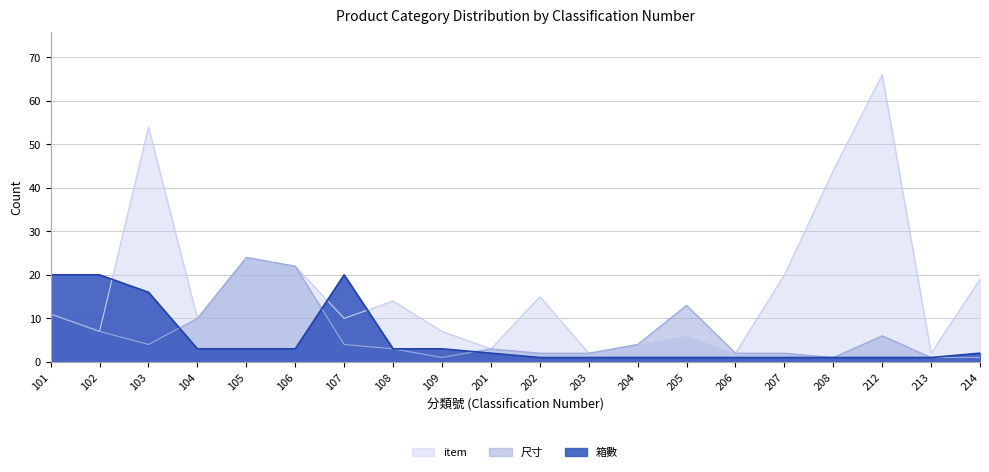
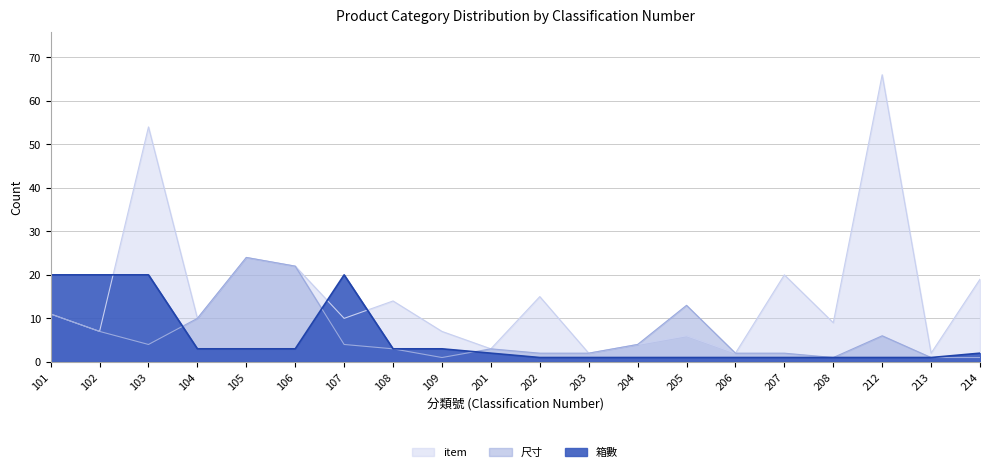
  {
    "item": {
      "103": 54,
      "107": 10,
      "108": 14,
      "109": 7,
      "202": 15,
      "205": 6,
      "207": 20,
-     "208": 44,
+     "208": 9,
      "212": 66,
      "213": 2,
      "214": 19
    },
    "尺寸": {
      "103": 4,
      "107": 4,
      "109": 1,
      "202": 2,
      "205": 13,
      "207": 2,
      "212": 6,
      "214": 1
    },
    "箱數": {
      "101": 20,
      "102": 20,
-     "103": 16,
+     "103": 20,
      "104": 3,
      "105": 3,
      "106": 3,
      "107": 20,
      "109": 3,
      "201": 2,
      "202": 1,
      "203": 1,
      "204": 1,
      "205": 1,
      "206": 1,
      "207": 1,
      "212": 1,
      "214": 2
    }
  }
